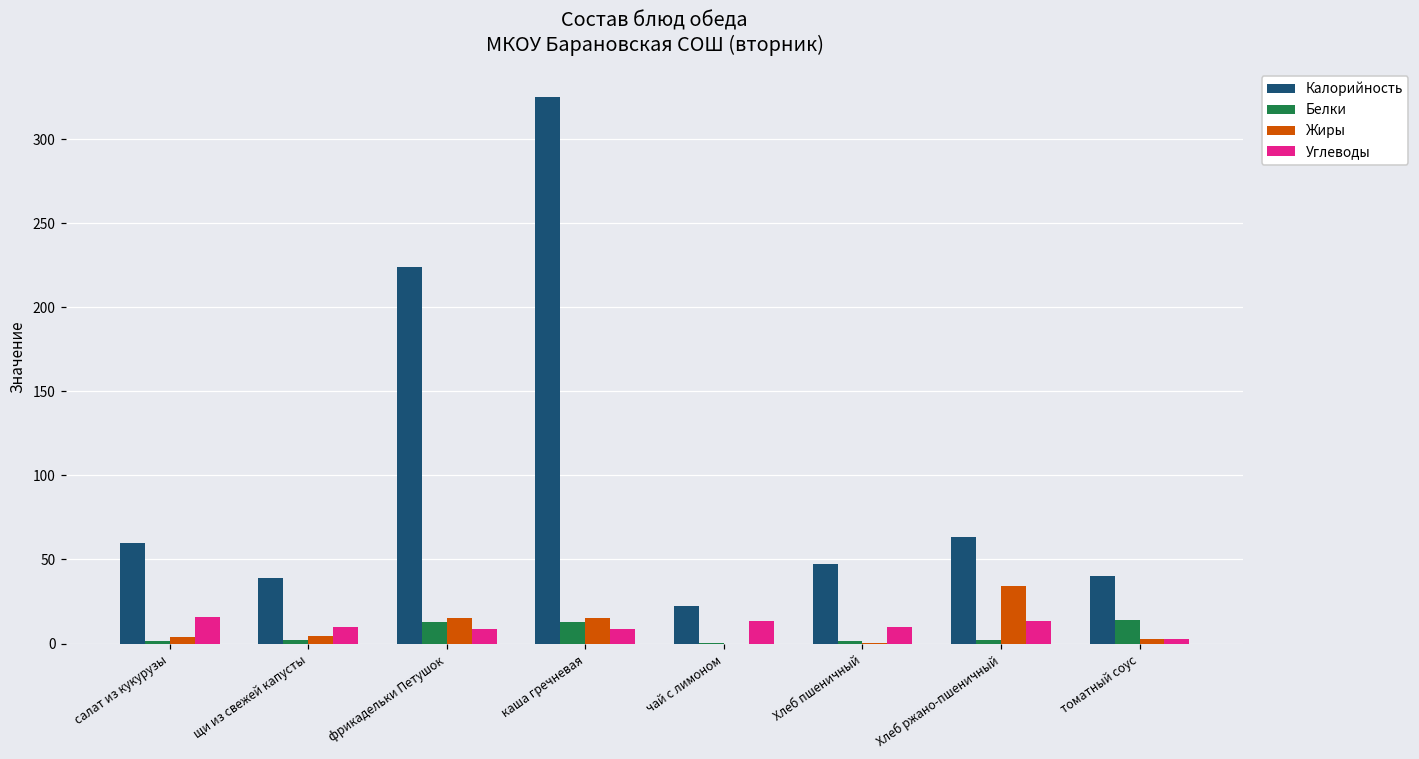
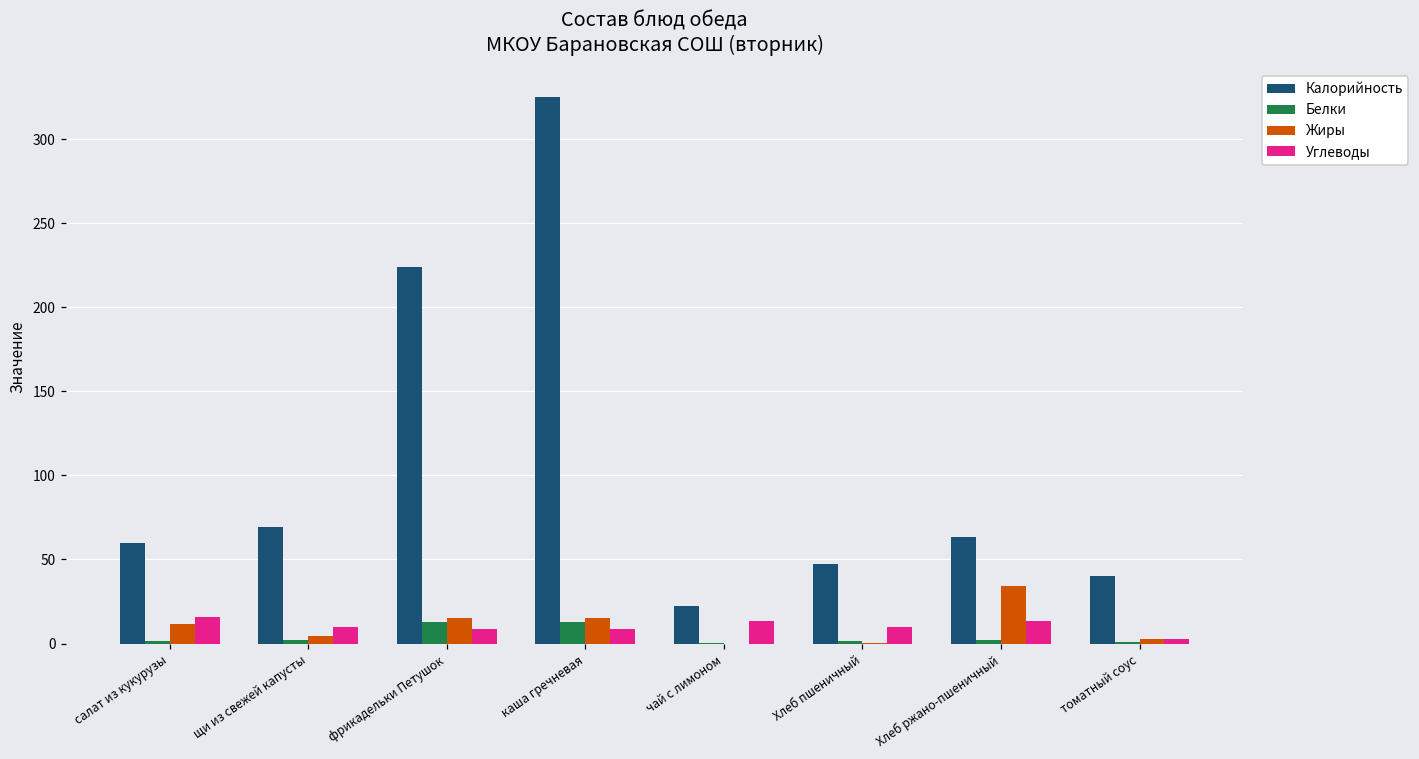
  {
    "Калорийность": {
      "салат из кукурузы": 60,
-     "щи из свежей капусты": 39,
+     "щи из свежей капусты": 69,
      "фрикадельки Петушок": 224,
      "каша гречневая": 325,
      "чай с лимоном": 22,
      "Хлеб пшеничный": 47,
      "Хлеб ржано-пшеничный": 64,
      "томатный соус": 40
    },
    "Белки": {
      "салат из кукурузы": 2,
      "щи из свежей капусты": 2,
      "фрикадельки Петушок": 13,
      "каша гречневая": 13,
      "Хлеб ржано-пшеничный": 2,
-     "томатный соус": 14
+     "томатный соус": 1
    },
    "Жиры": {
-     "салат из кукурузы": 4,
+     "салат из кукурузы": 11,
      "щи из свежей капусты": 4,
      "фрикадельки Петушок": 15,
      "каша гречневая": 15,
      "чай с лимоном": 0,
      "Хлеб ржано-пшеничный": 34,
      "томатный соус": 3
    },
    "Углеводы": {
      "салат из кукурузы": 16,
      "щи из свежей капусты": 10,
      "фрикадельки Петушок": 9,
      "каша гречневая": 9,
      "чай с лимоном": 14,
      "Хлеб пшеничный": 10,
      "Хлеб ржано-пшеничный": 13,
      "томатный соус": 3
    }
  }
